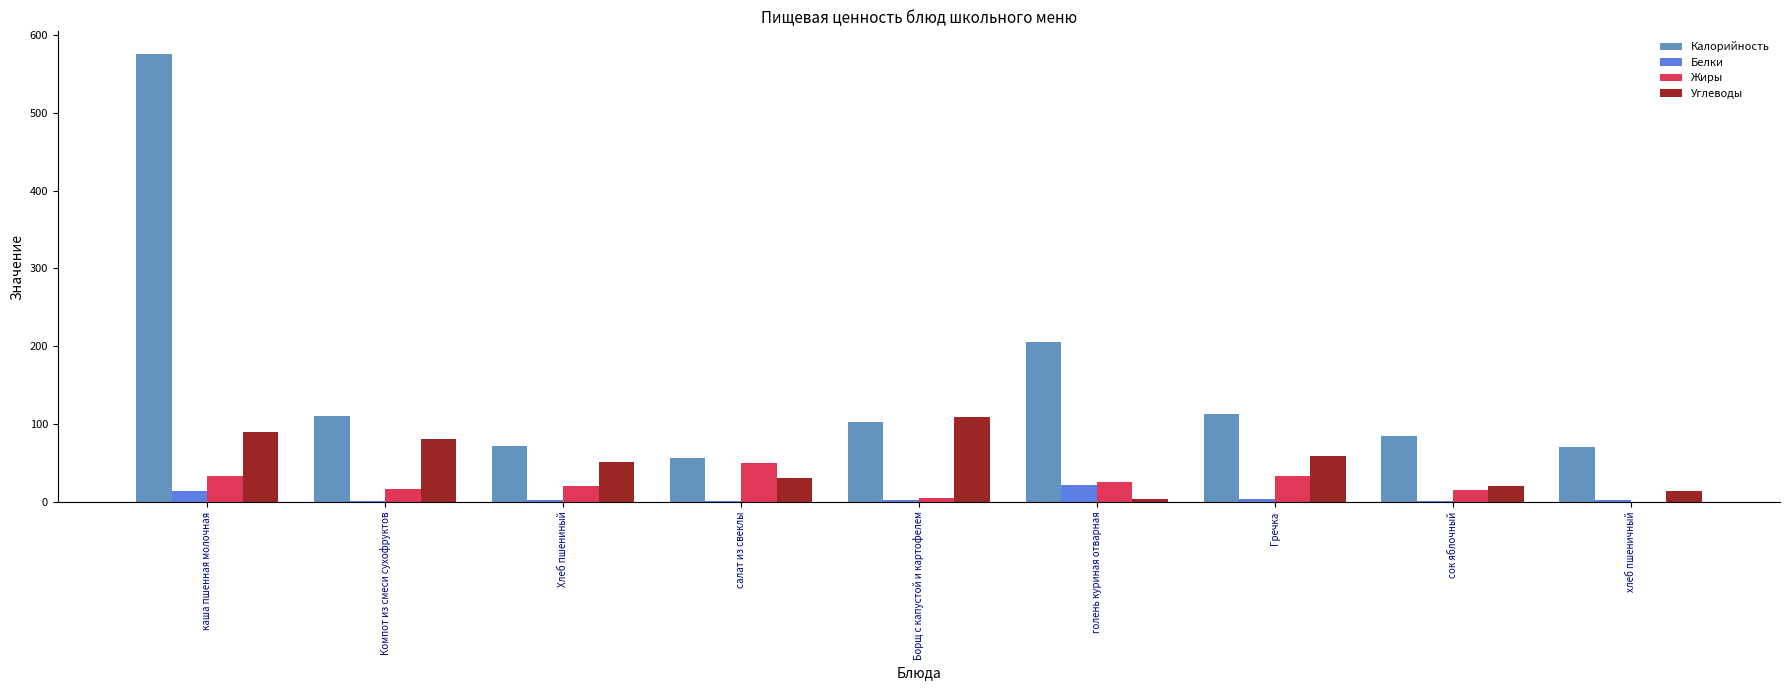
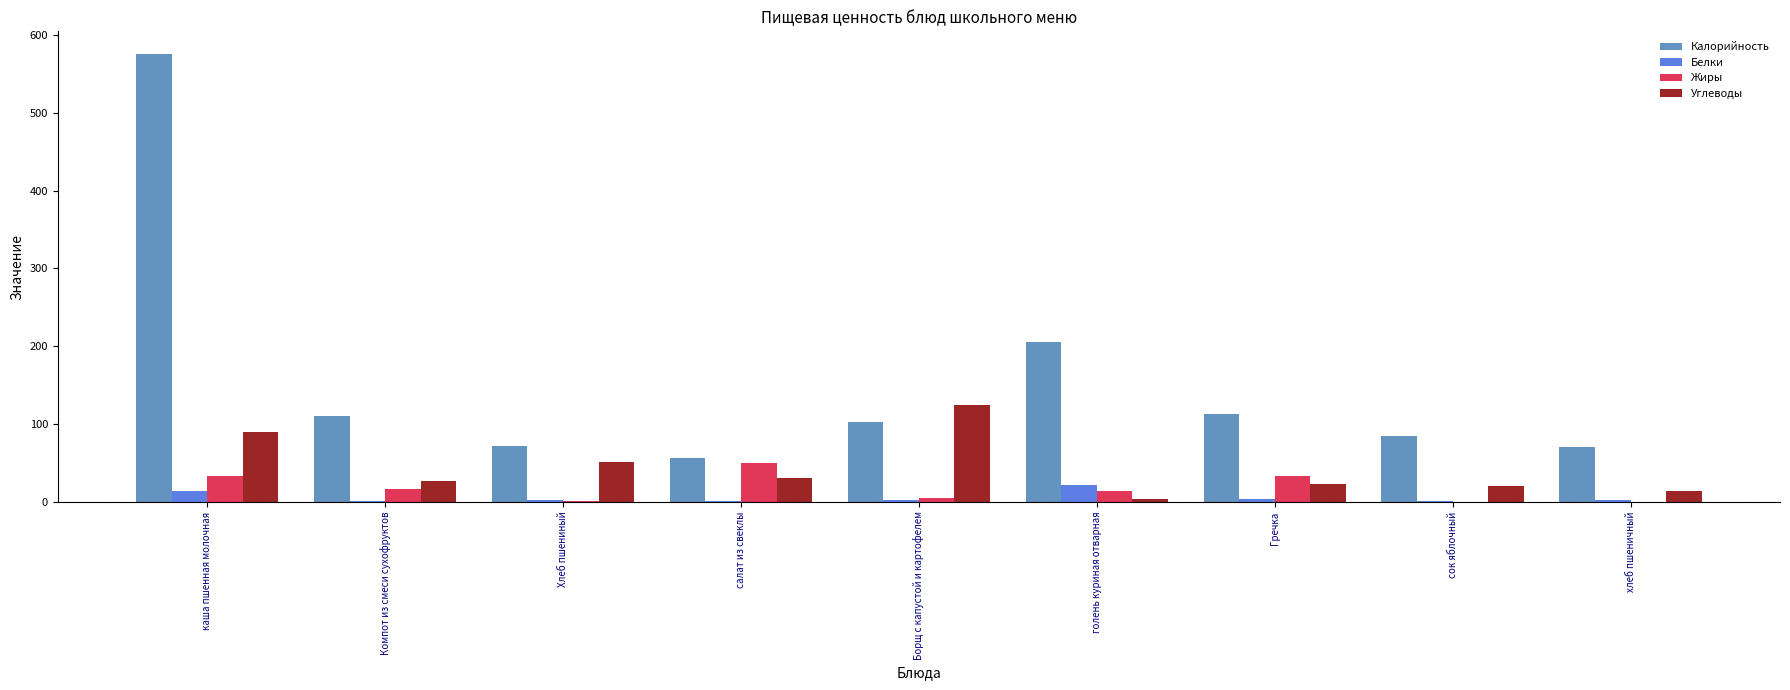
  {
    "Жиры": {
      "каша пшенная молочная": 30,
      "Компот из смеси сухофруктов": 20,
-     "Хлеб пшениный": 20,
+     "Хлеб пшениный": 0,
      "салат из свеклы": 50,
      "Борщ с капустой и картофелем": 10,
-     "голень куриная отварная": 30,
+     "голень куриная отварная": 10,
      "Гречка": 30,
-     "сок яблочный": 20,
+     "сок яблочный": 0,
      "хлеб пшеничный": 0
    },
    "Углеводы": {
      "каша пшенная молочная": 90,
-     "Компот из смеси сухофруктов": 80,
+     "Компот из смеси сухофруктов": 30,
      "Хлеб пшениный": 50,
      "салат из свеклы": 30,
-     "Борщ с капустой и картофелем": 110,
+     "Борщ с капустой и картофелем": 130,
      "голень куриная отварная": 0,
-     "Гречка": 60,
+     "Гречка": 20,
      "сок яблочный": 20,
      "хлеб пшеничный": 10
    }
  }
